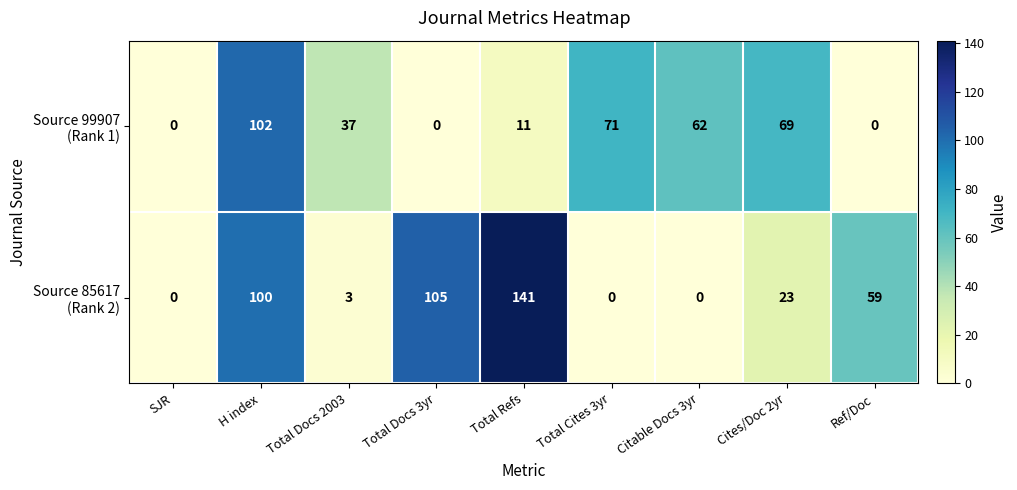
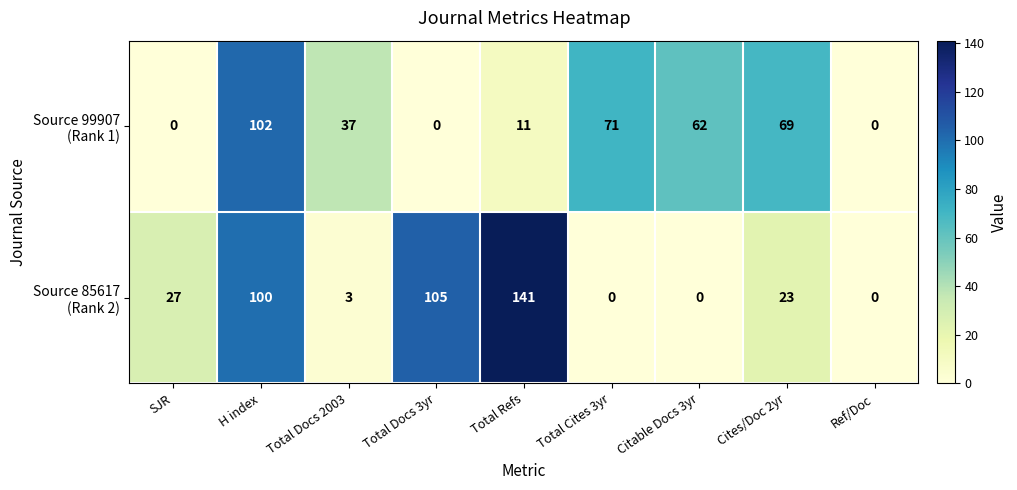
  {
    "Source 99907 (Rank 1)": {
      "SJR": 0,
      "H index": 102,
      "Total Docs 2003": 37,
      "Total Docs 3yr": 0,
      "Total Refs": 11,
      "Total Cites 3yr": 71,
      "Citable Docs 3yr": 62,
      "Cites/Doc 2yr": 69,
      "Ref/Doc": 0
    },
    "Source 85617 (Rank 2)": {
-     "SJR": 0,
+     "SJR": 27,
      "H index": 100,
      "Total Docs 2003": 3,
      "Total Docs 3yr": 105,
      "Total Refs": 141,
      "Total Cites 3yr": 0,
      "Citable Docs 3yr": 0,
      "Cites/Doc 2yr": 23,
-     "Ref/Doc": 59
+     "Ref/Doc": 0
    }
  }
